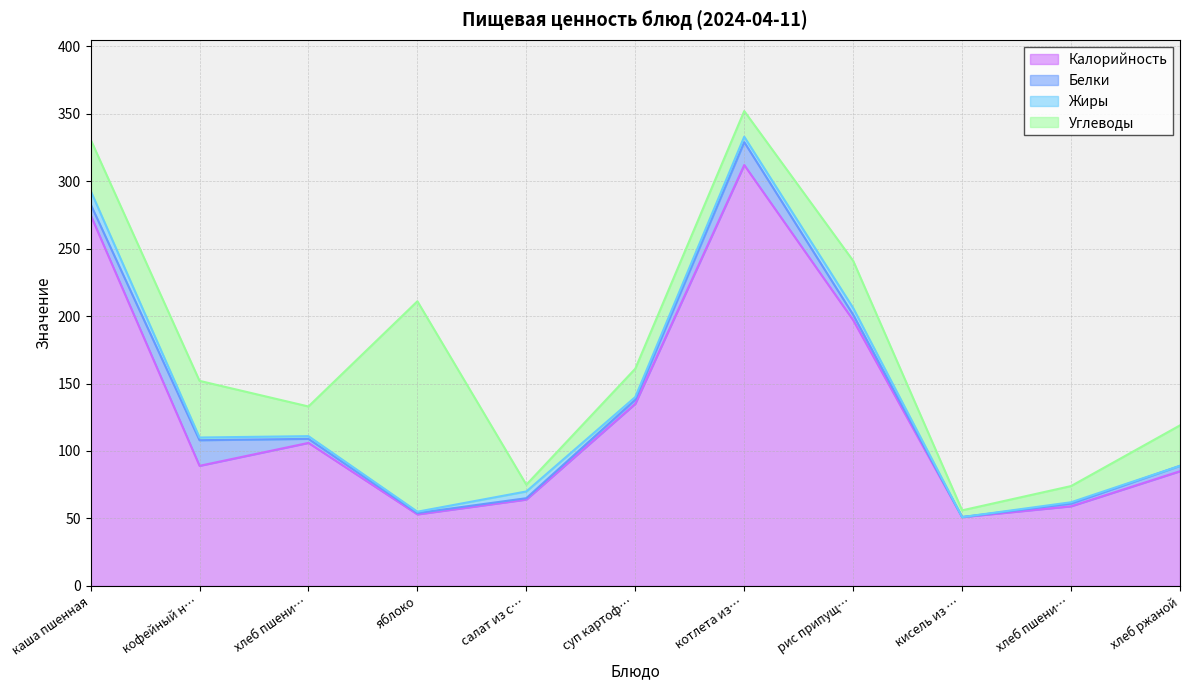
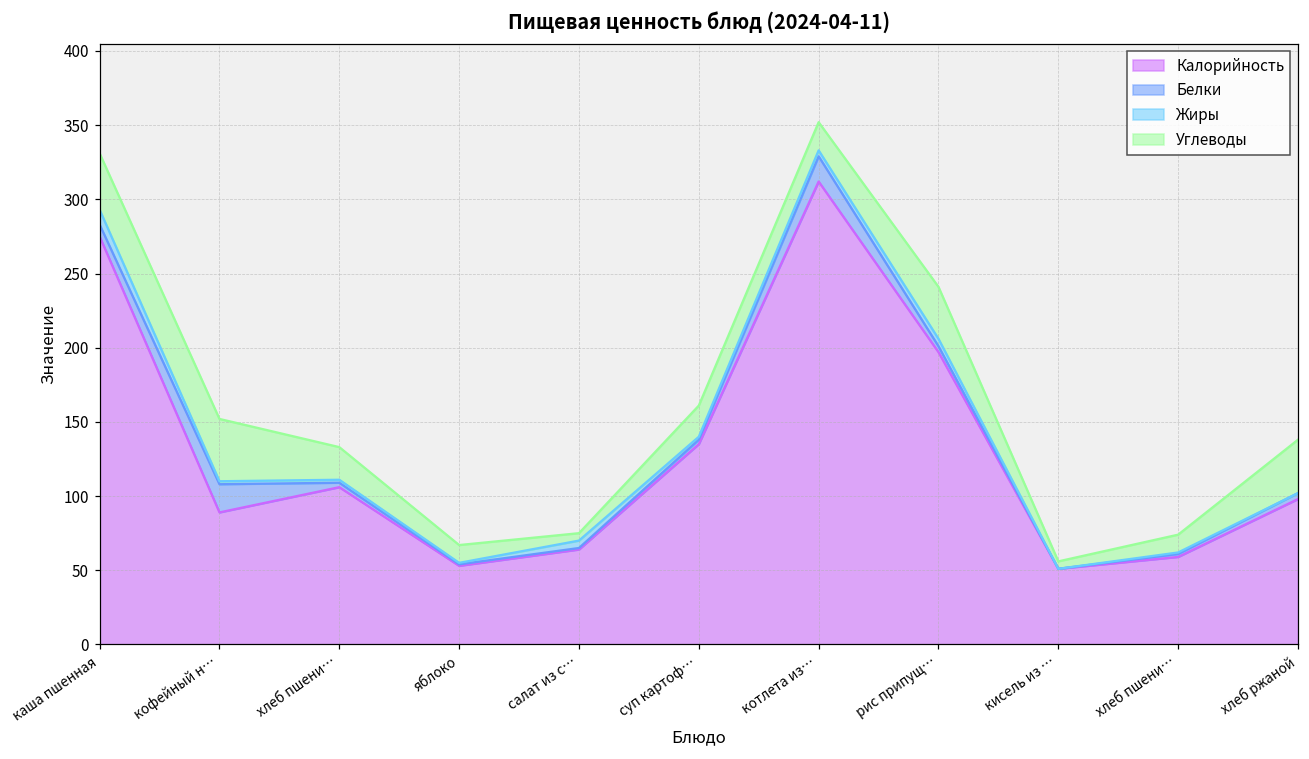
  {
    "Калорийность": {
      "каша пшенная": 275,
      "кофейный н…": 89,
      "суп картоф…": 135,
      "котлета из…": 312,
      "рис припущ…": 197,
-     "хлеб ржаной": 85
+     "хлеб ржаной": 98
    },
    "Углеводы": {
      "каша пшенная": 38,
      "кофейный н…": 42,
-     "яблоко": 156,
+     "яблоко": 12,
      "салат из с…": 5,
      "суп картоф…": 21,
      "котлета из…": 19,
      "рис припущ…": 35,
      "кисель из …": 5,
-     "хлеб ржаной": 30
+     "хлеб ржаной": 36
    }
  }
